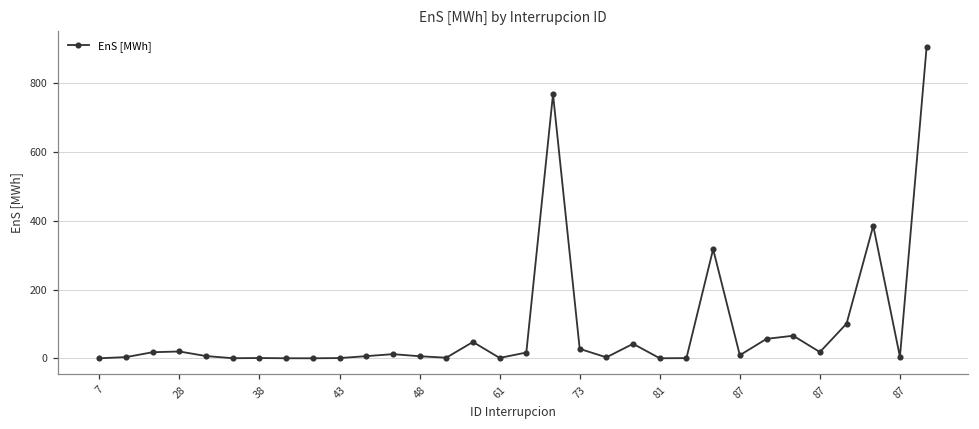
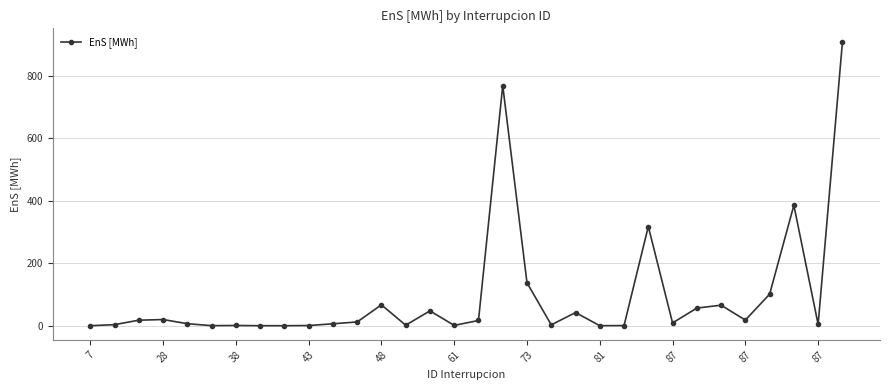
  {
    "38": 0,
    "43": 0,
-   "48": 10,
+   "48": 70,
    "61": 0,
-   "73": 30,
+   "73": 140,
    "81": 0
  }
